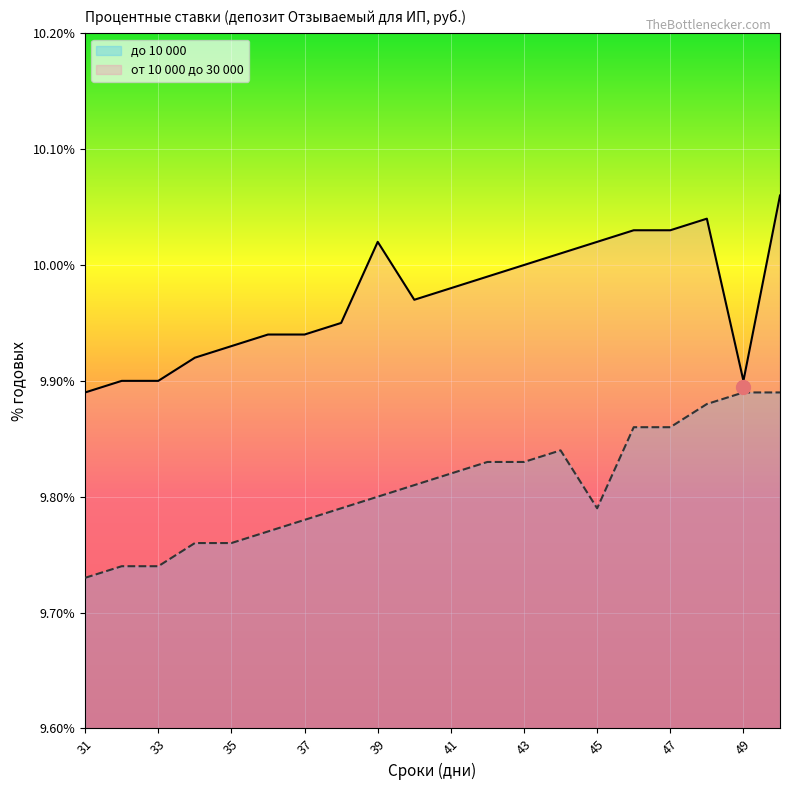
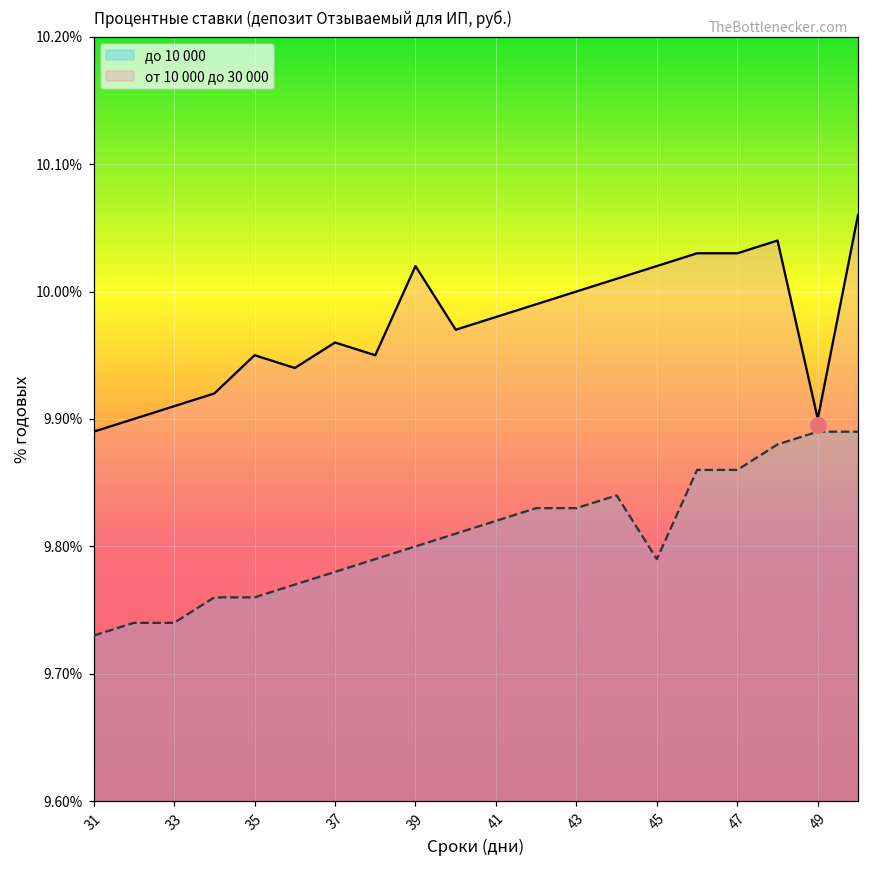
  {
    "от 10 000 до 30 000": {
      "31": "9.89%",
-     "33": "9.90%",
-     "35": "9.93%",
-     "37": "9.94%",
+     "33": "9.91%",
+     "35": "9.95%",
+     "37": "9.96%",
      "39": "10.02%",
      "41": "9.98%",
      "43": "10.00%",
      "45": "10.02%",
      "47": "10.03%",
      "49": "9.90%"
    },
    "до 10 000": {
      "31": "9.73%",
      "33": "9.74%",
      "35": "9.76%",
      "37": "9.78%",
      "39": "9.80%",
      "41": "9.82%",
      "43": "9.83%",
      "45": "9.79%",
      "47": "9.86%",
      "49": "9.89%"
    }
  }
